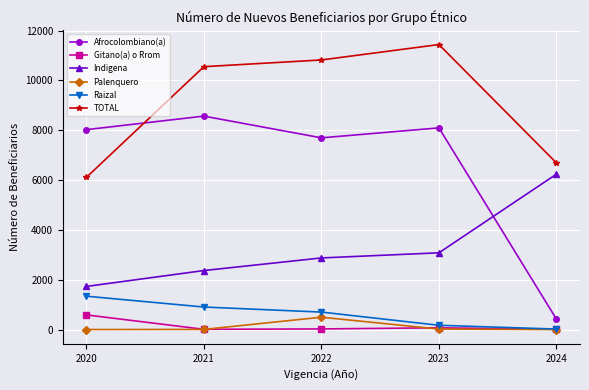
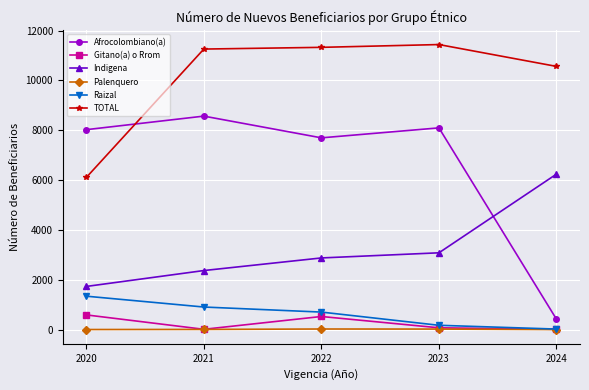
  {
    "Gitano(a) o Rrom": {
      "2020": 600,
-     "2022": 0
+     "2022": 500
    },
    "Palenquero": {
      "2020": 0,
-     "2022": 500
+     "2022": 0
    },
    "Raizal": {
      "2020": 1300,
      "2021": 900,
      "2022": 700
    },
    "TOTAL": {
      "2020": 6100,
-     "2021": 10600,
-     "2022": 10800,
+     "2021": 11300,
+     "2022": 11300,
      "2023": 11400,
-     "2024": 6700
+     "2024": 10600
    }
  }
